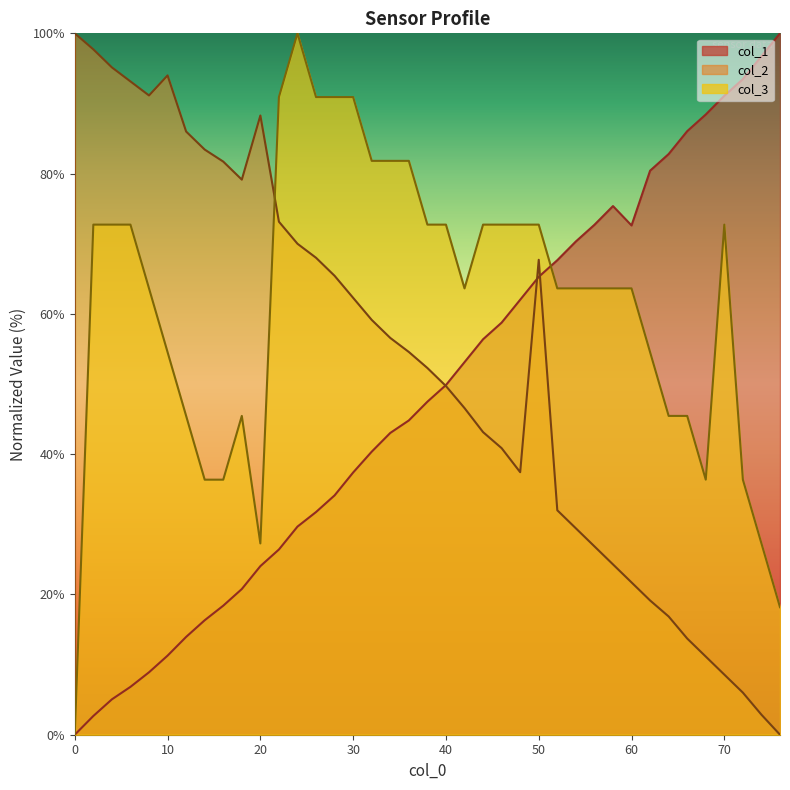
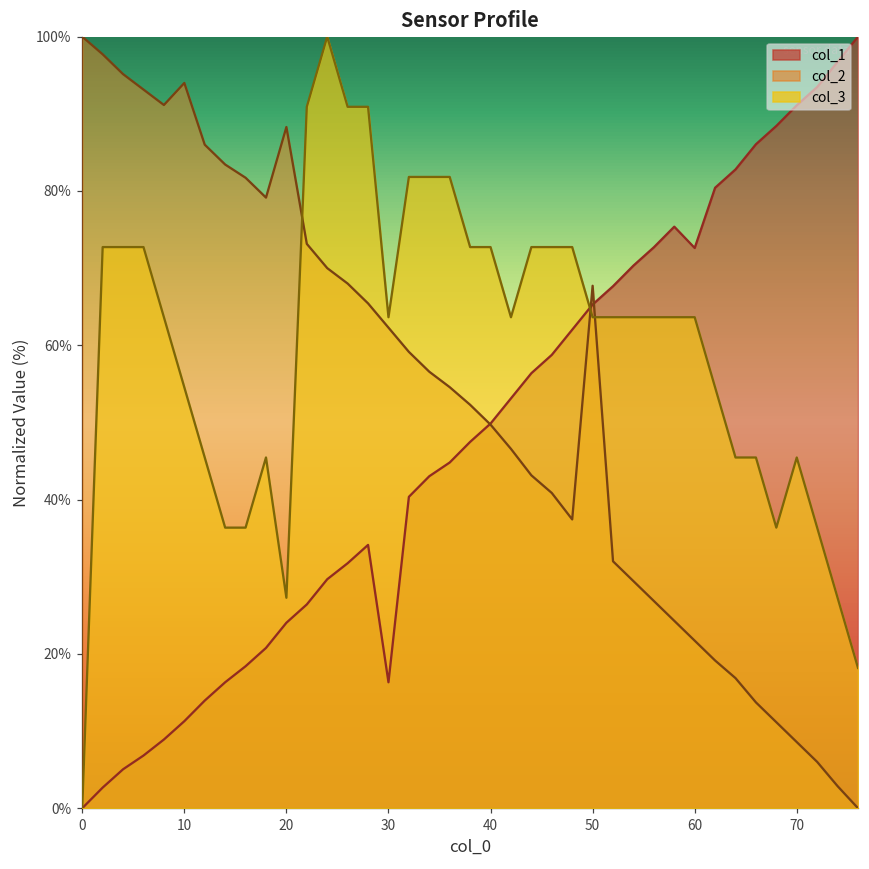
  {
    "col_1": {
      "10": "11%",
      "20": "24%",
-     "30": "37%",
+     "30": "16%",
      "50": "65%",
      "60": "73%"
    },
    "col_2": {
      "0": "100%",
      "10": "94%",
      "20": "88%",
      "30": "62%",
      "50": "68%",
      "60": "22%",
      "70": "9%"
    },
    "col_3": {
      "10": "55%",
      "20": "27%",
-     "30": "91%",
+     "30": "64%",
      "40": "73%",
-     "50": "73%",
+     "50": "64%",
      "60": "64%",
-     "70": "73%"
+     "70": "45%"
    }
  }
